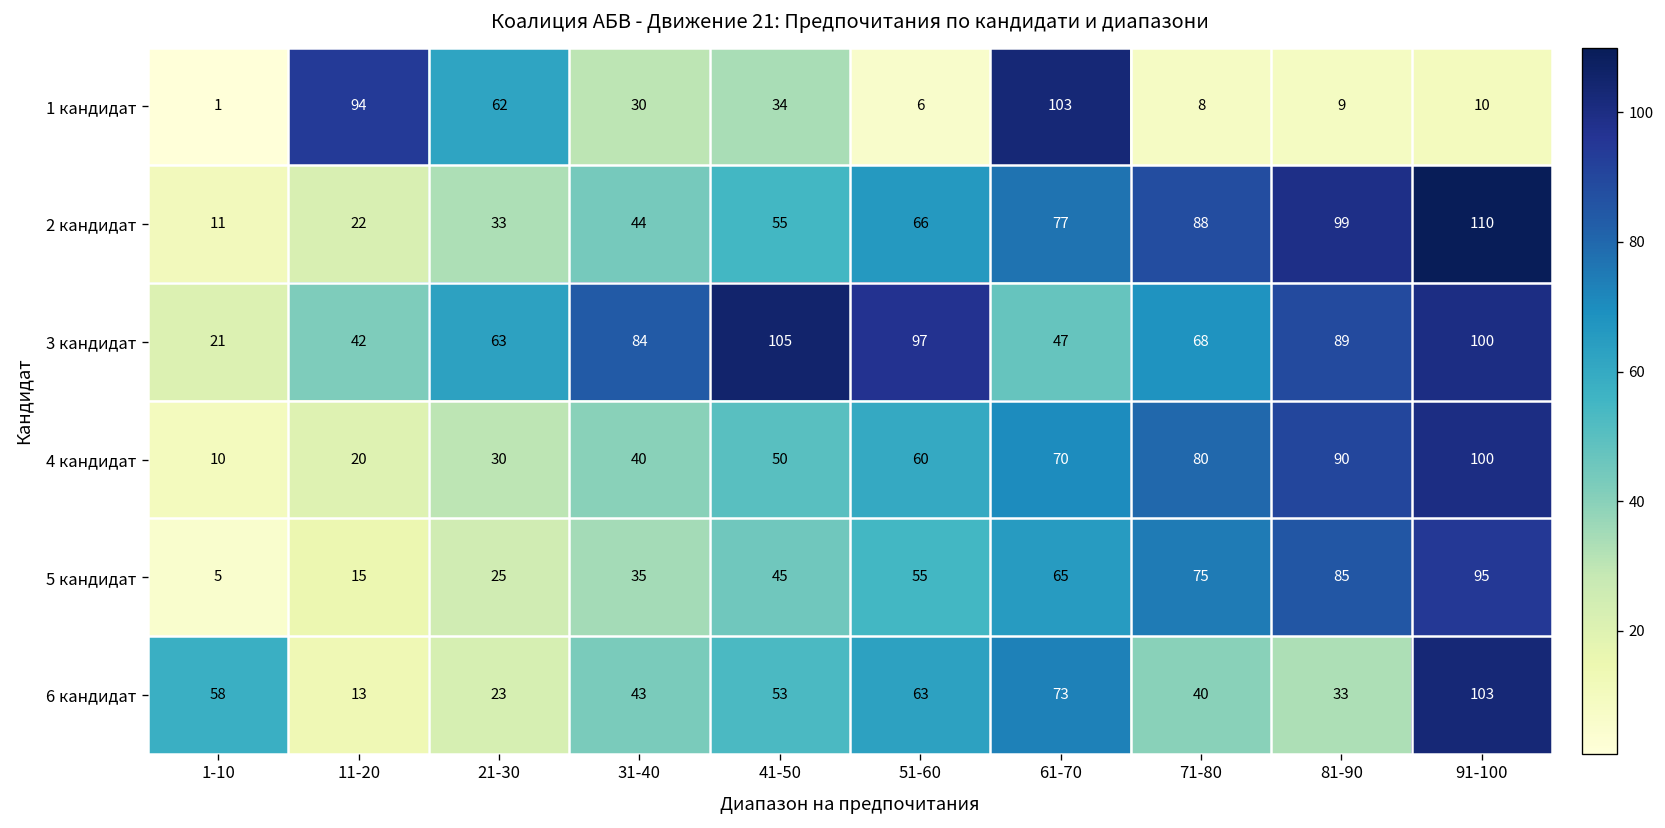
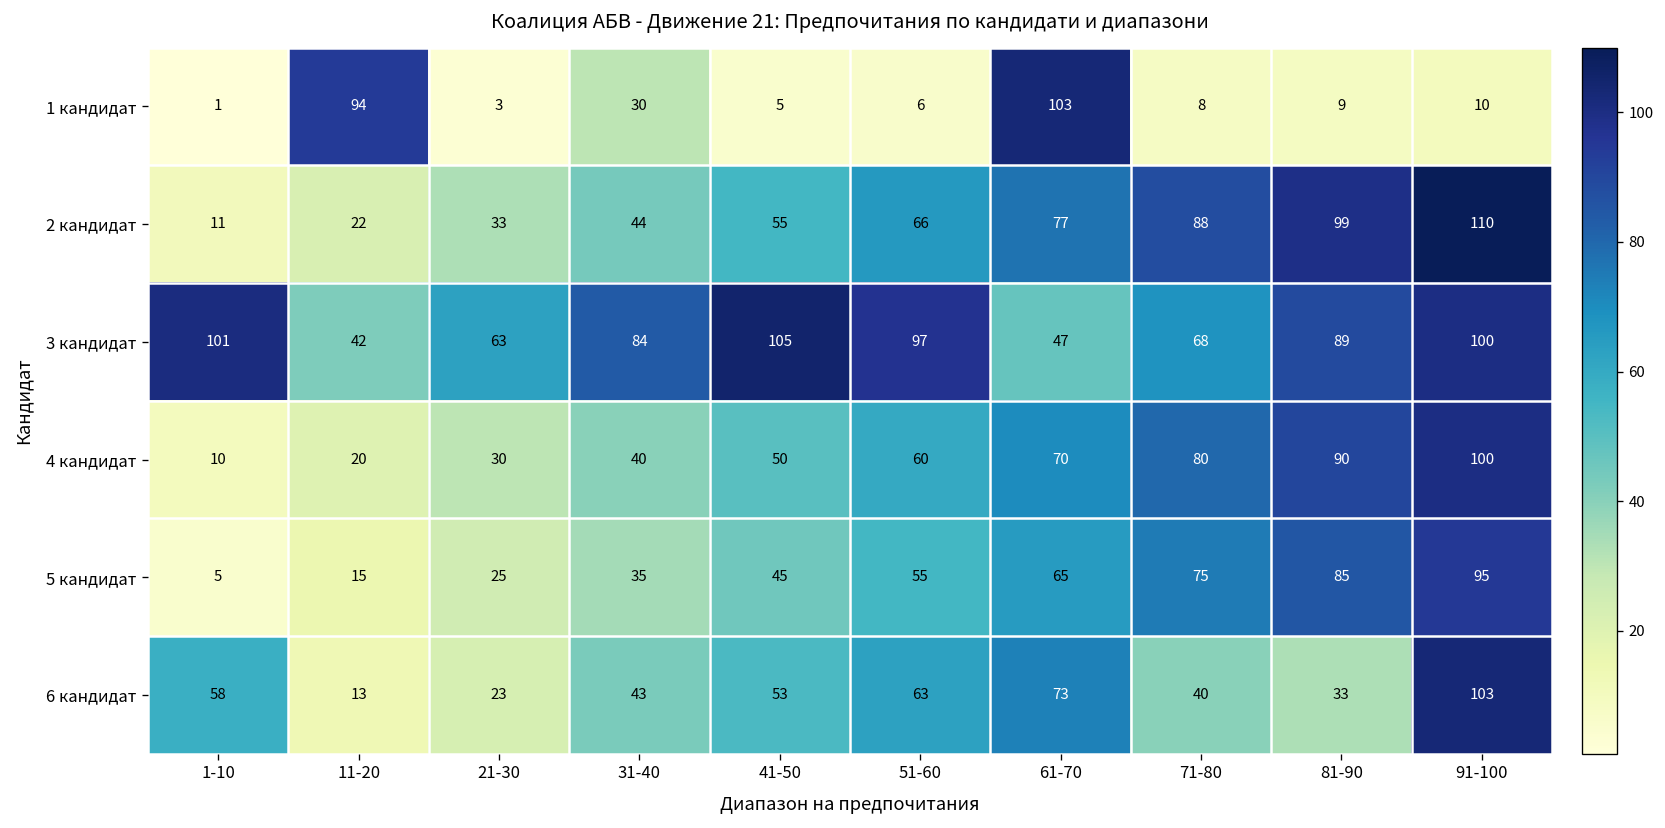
  {
    "1 кандидат": {
      "1-10": 1,
      "11-20": 94,
-     "21-30": 62,
+     "21-30": 3,
      "31-40": 30,
-     "41-50": 34,
+     "41-50": 5,
      "51-60": 6,
      "61-70": 103,
      "71-80": 8,
      "81-90": 9,
      "91-100": 10
    },
    "2 кандидат": {
      "1-10": 11,
      "11-20": 22,
      "21-30": 33,
      "31-40": 44,
      "41-50": 55,
      "51-60": 66,
      "61-70": 77,
      "71-80": 88,
      "81-90": 99,
      "91-100": 110
    },
    "3 кандидат": {
-     "1-10": 21,
+     "1-10": 101,
      "11-20": 42,
      "21-30": 63,
      "31-40": 84,
      "41-50": 105,
      "51-60": 97,
      "61-70": 47,
      "71-80": 68,
      "81-90": 89,
      "91-100": 100
    },
    "4 кандидат": {
      "1-10": 10,
      "11-20": 20,
      "21-30": 30,
      "31-40": 40,
      "41-50": 50,
      "51-60": 60,
      "61-70": 70,
      "71-80": 80,
      "81-90": 90,
      "91-100": 100
    },
    "5 кандидат": {
      "1-10": 5,
      "11-20": 15,
      "21-30": 25,
      "31-40": 35,
      "41-50": 45,
      "51-60": 55,
      "61-70": 65,
      "71-80": 75,
      "81-90": 85,
      "91-100": 95
    },
    "6 кандидат": {
      "1-10": 58,
      "11-20": 13,
      "21-30": 23,
      "31-40": 43,
      "41-50": 53,
      "51-60": 63,
      "61-70": 73,
      "71-80": 40,
      "81-90": 33,
      "91-100": 103
    }
  }
